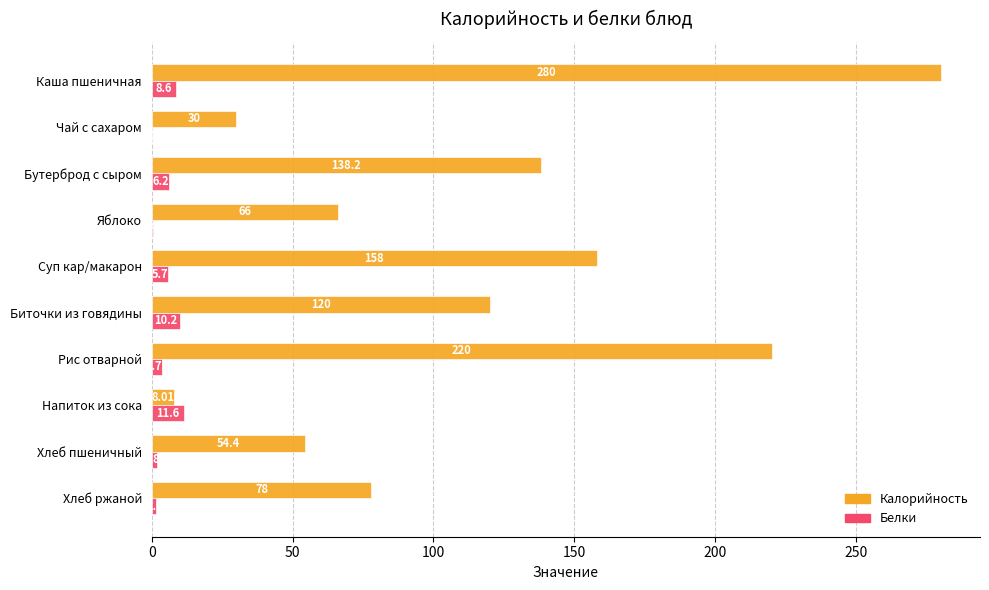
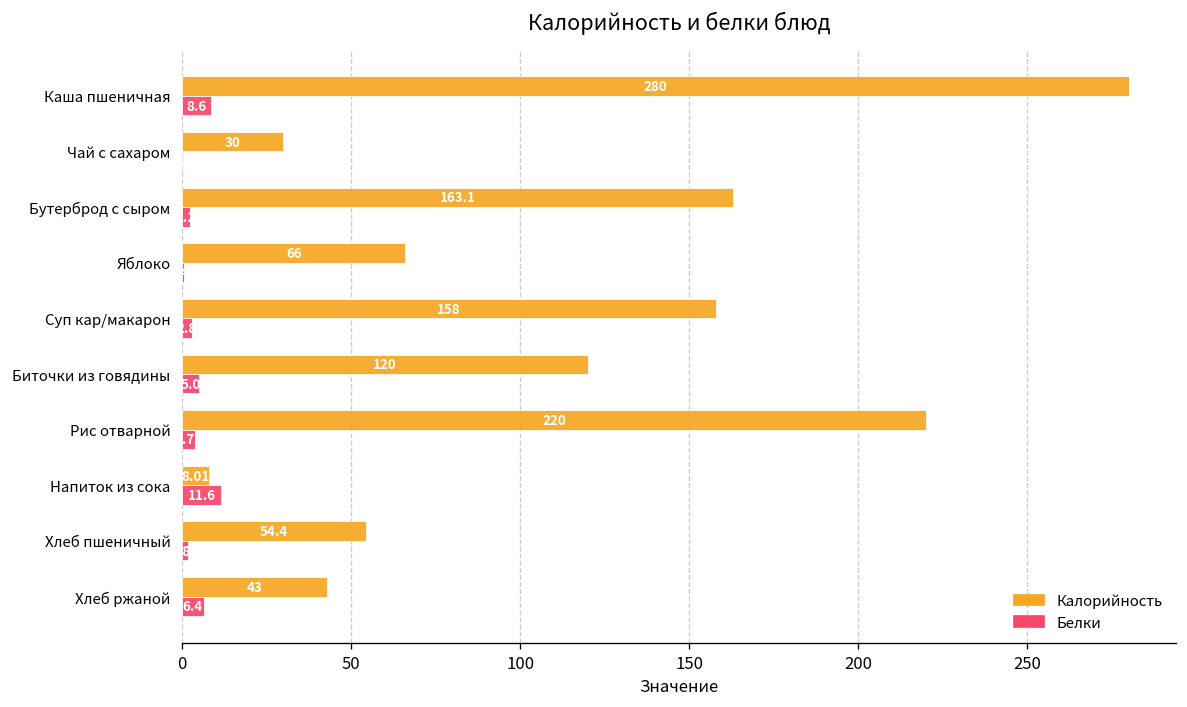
  {
    "Калорийность": {
      "Каша пшеничная": 280,
      "Чай с сахаром": 30,
-     "Бутерброд с сыром": 138.2,
+     "Бутерброд с сыром": 163.1,
      "Яблоко": 66,
      "Суп кар/макарон": 158,
      "Биточки из говядины": 120,
      "Рис отварной": 220,
      "Напиток из сока": 8.01,
      "Хлеб пшеничный": 54.4,
-     "Хлеб ржаной": 78
+     "Хлеб ржаной": 43
    },
    "Белки": {
      "Каша пшеничная": 8.6,
-     "Бутерброд с сыром": 6,
-     "Суп кар/макарон": 6,
-     "Биточки из говядины": 10.2,
+     "Бутерброд с сыром": 2,
+     "Суп кар/макарон": 3,
+     "Биточки из говядины": 5.0,
      "Напиток из сока": 11.6,
-     "Хлеб ржаной": 2
+     "Хлеб ржаной": 6
    }
  }
